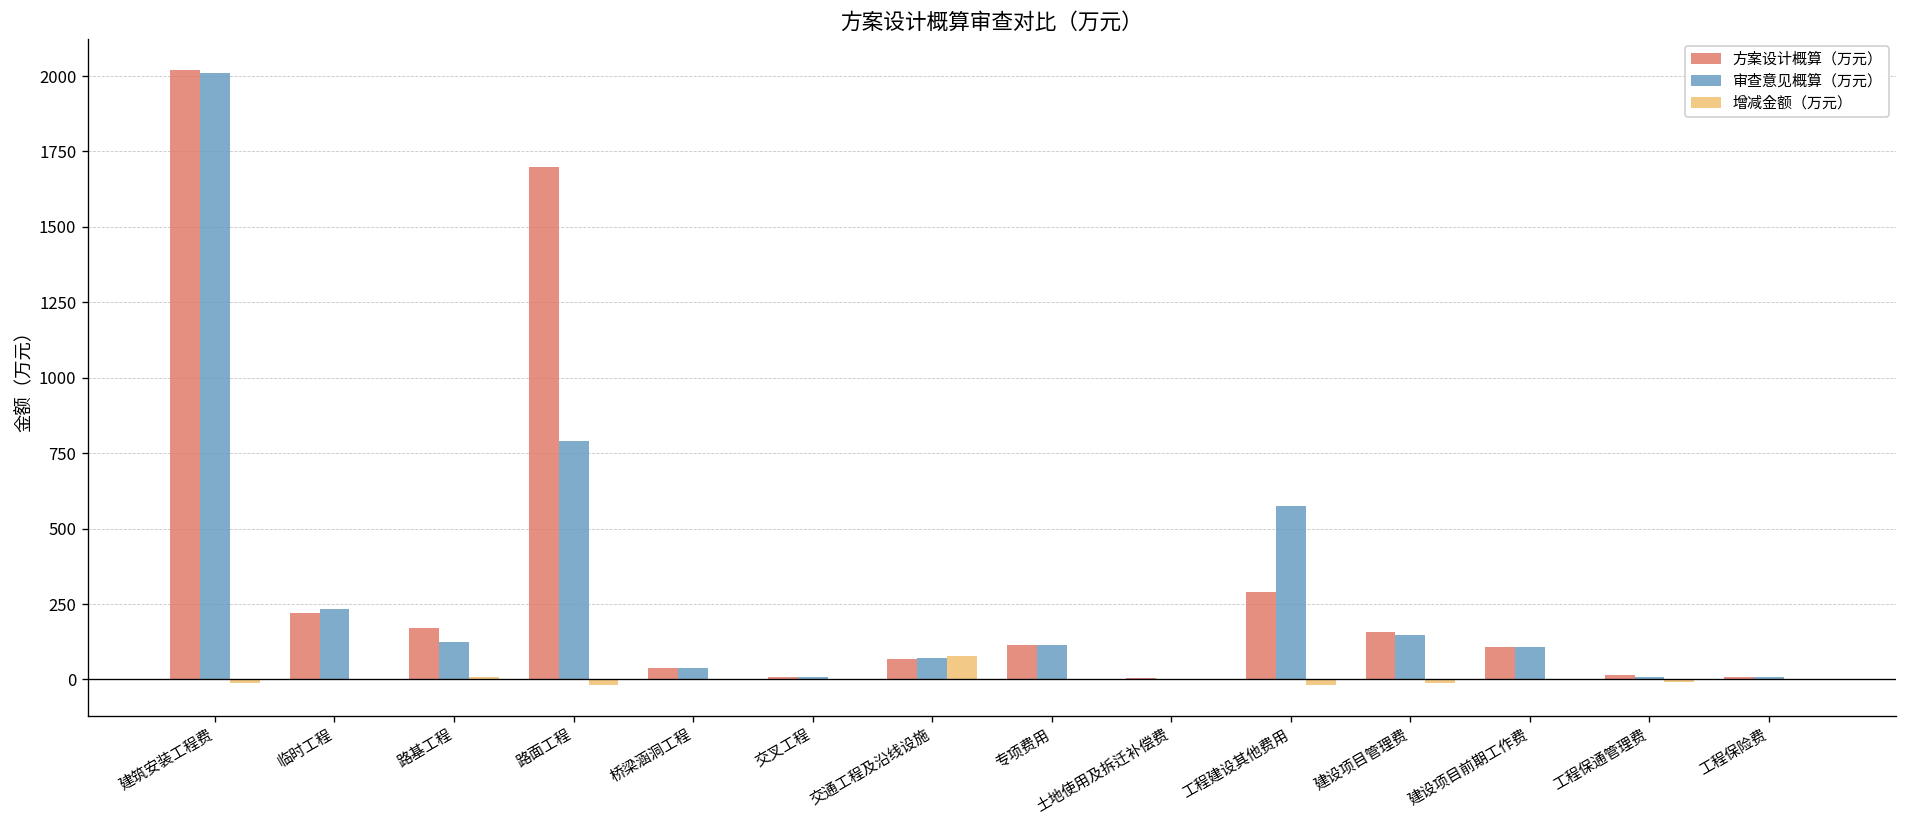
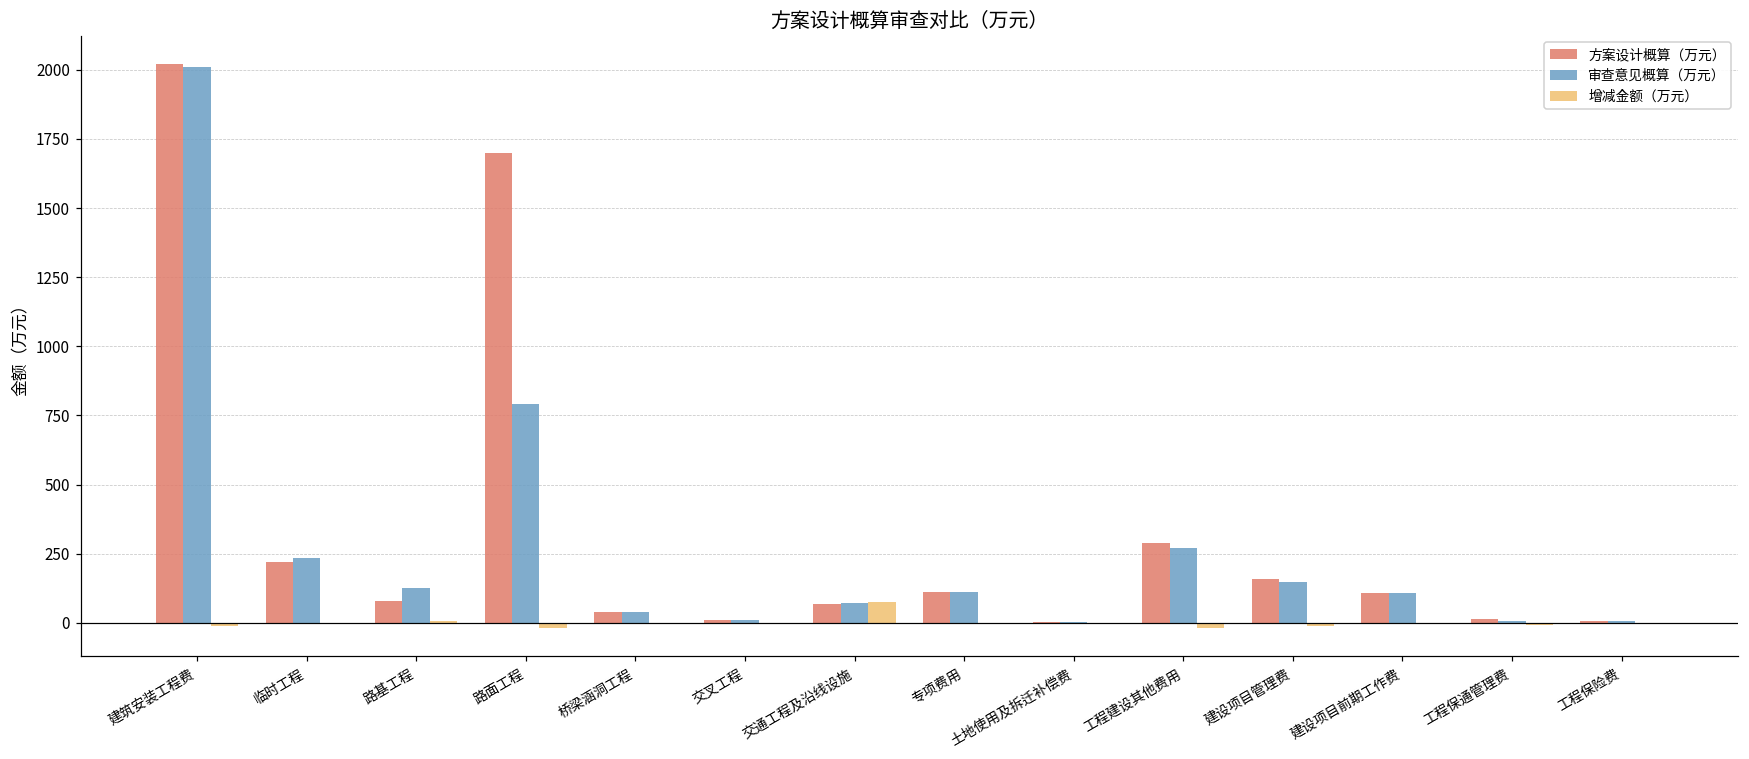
  {
    "方案设计概算（万元）": {
      "建筑安装工程费": 2020,
      "临时工程": 220,
-     "路基工程": 170,
+     "路基工程": 80,
      "路面工程": 1700,
      "桥梁涵洞工程": 40,
      "交通工程及沿线设施": 70,
      "专项费用": 110,
      "工程建设其他费用": 290,
      "建设项目管理费": 160,
      "建设项目前期工作费": 110,
      "工程保通管理费": 20
    },
    "审查意见概算（万元）": {
      "建筑安装工程费": 2010,
      "临时工程": 240,
      "路基工程": 130,
      "路面工程": 790,
      "桥梁涵洞工程": 40,
      "交通工程及沿线设施": 70,
      "专项费用": 110,
-     "工程建设其他费用": 580,
+     "工程建设其他费用": 270,
      "建设项目管理费": 150,
      "建设项目前期工作费": 110
    },
    "增减金额（万元）": {
      "建筑安装工程费": -10,
      "路面工程": -20,
      "交通工程及沿线设施": 80,
      "工程建设其他费用": -20,
      "建设项目管理费": -10
    }
  }
